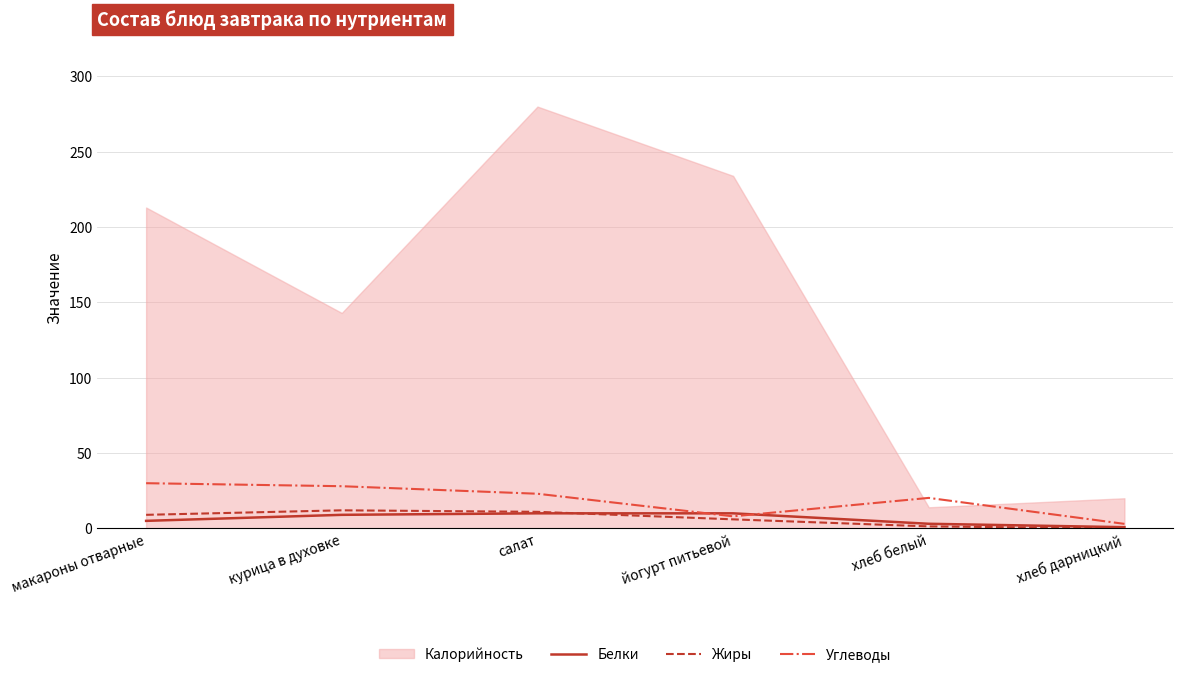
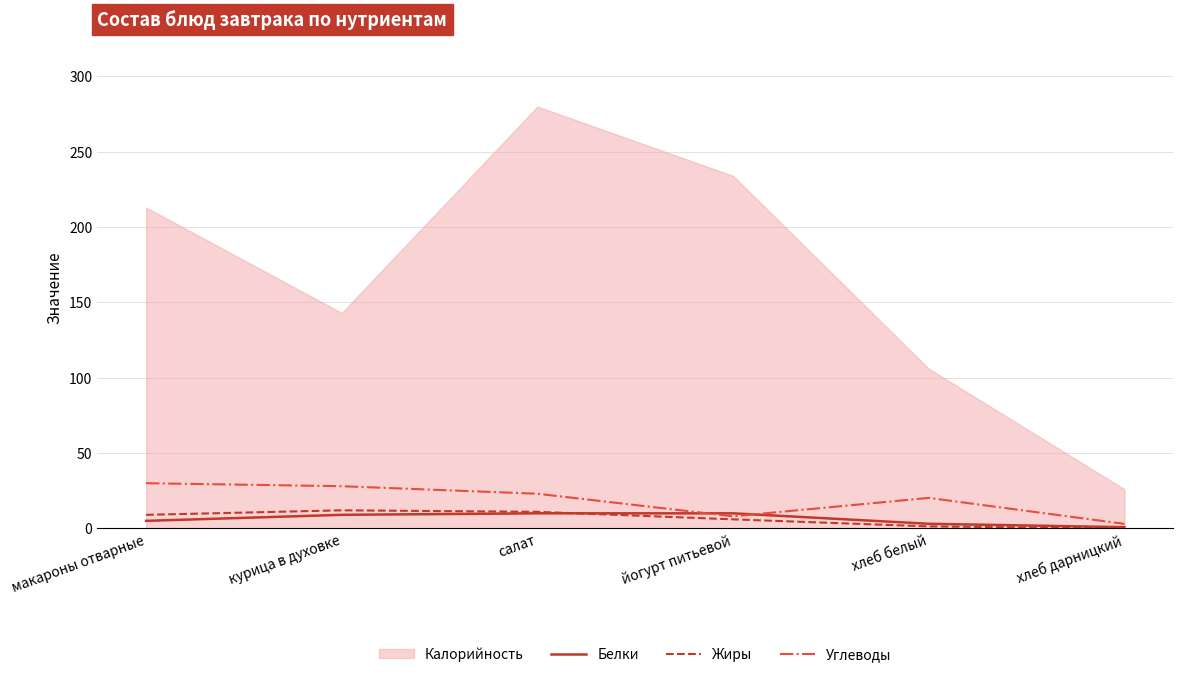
  {
    "Калорийность": {
      "макароны отварные": 213,
      "курица в духовке": 143,
      "салат": 280,
      "йогурт питьевой": 234,
-     "хлеб белый": 14,
-     "хлеб дарницкий": 20
+     "хлеб белый": 106,
+     "хлеб дарницкий": 26
    }
  }
